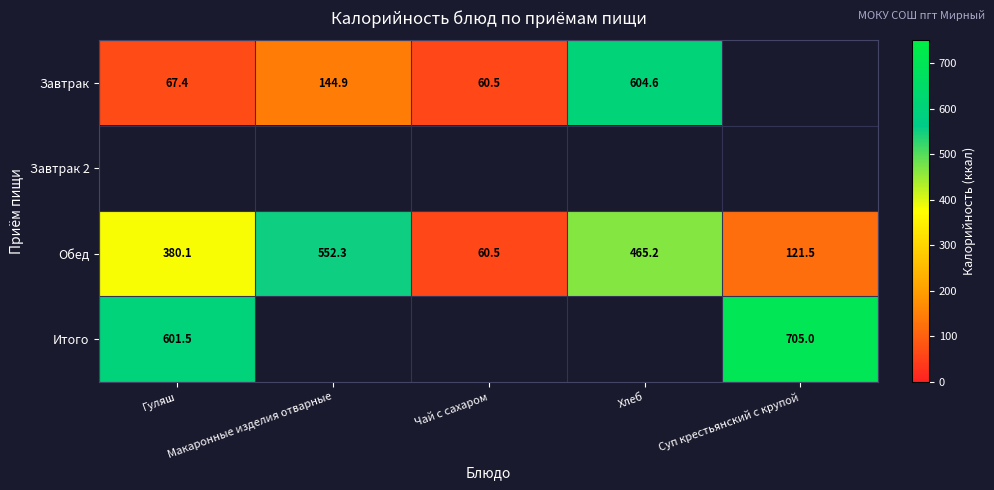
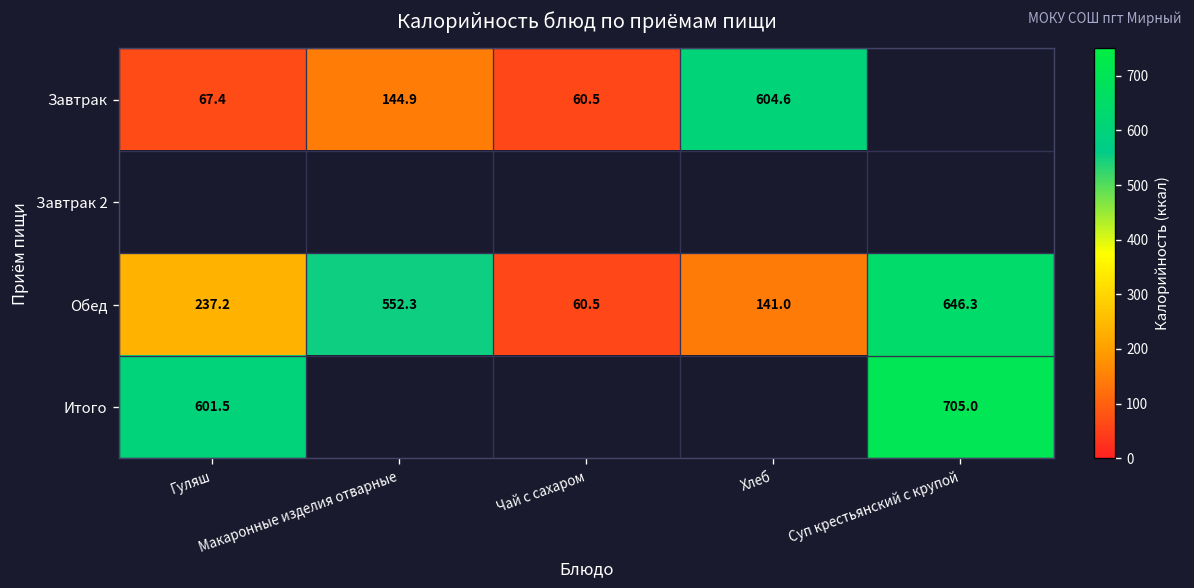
  {
    "Завтрак": {
      "Гуляш": 67.4,
      "Макаронные изделия отварные": 144.9,
      "Чай с сахаром": 60.5,
      "Хлеб": 604.6
    },
    "Обед": {
-     "Гуляш": 380.1,
+     "Гуляш": 237.2,
      "Макаронные изделия отварные": 552.3,
      "Чай с сахаром": 60.5,
-     "Хлеб": 465.2,
-     "Суп крестьянский с крупой": 121.5
+     "Хлеб": 141.0,
+     "Суп крестьянский с крупой": 646.3
    },
    "Итого": {
      "Гуляш": 601.5,
      "Суп крестьянский с крупой": 705.0
    }
  }
